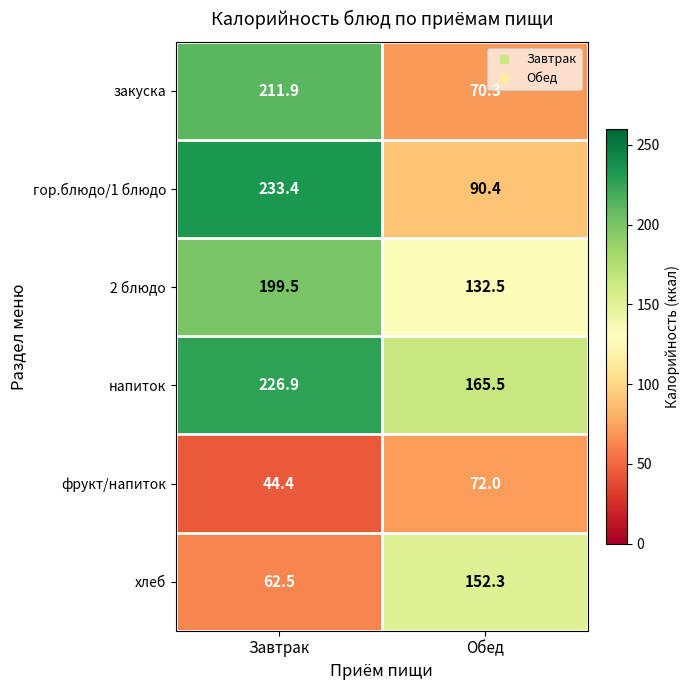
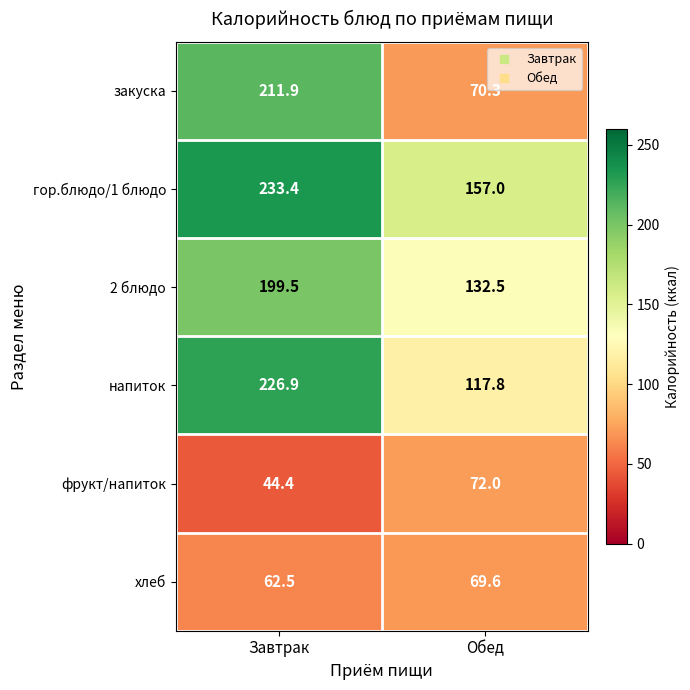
  {
    "закуска": {
      "Завтрак": 211.9
    },
    "гор.блюдо/1 блюдо": {
      "Завтрак": 233.4,
-     "Обед": 90.4
+     "Обед": 157.0
    },
    "2 блюдо": {
      "Завтрак": 199.5,
      "Обед": 132.5
    },
    "напиток": {
      "Завтрак": 226.9,
-     "Обед": 165.5
+     "Обед": 117.8
    },
    "фрукт/напиток": {
      "Завтрак": 44.4,
      "Обед": 72.0
    },
    "хлеб": {
      "Завтрак": 62.5,
-     "Обед": 152.3
+     "Обед": 69.6
    }
  }
